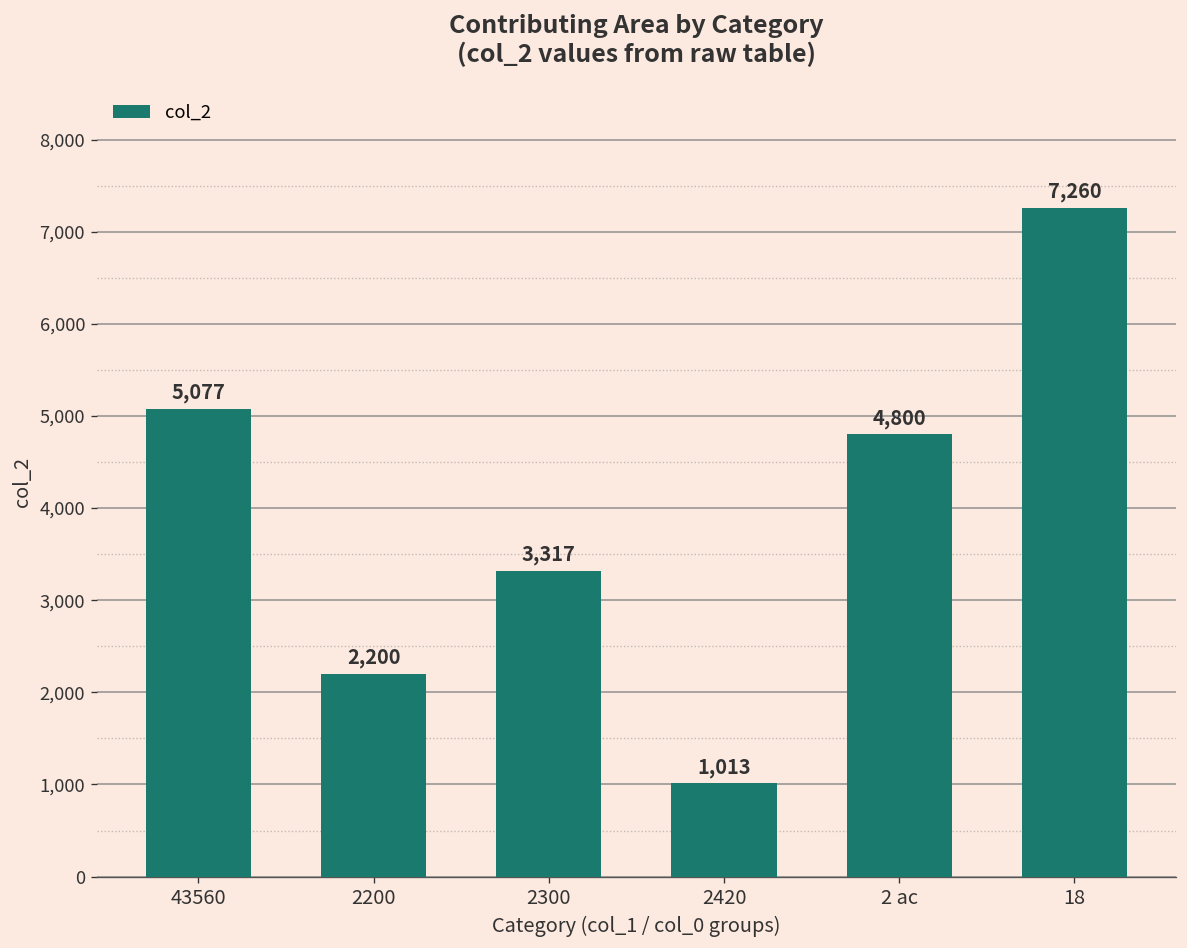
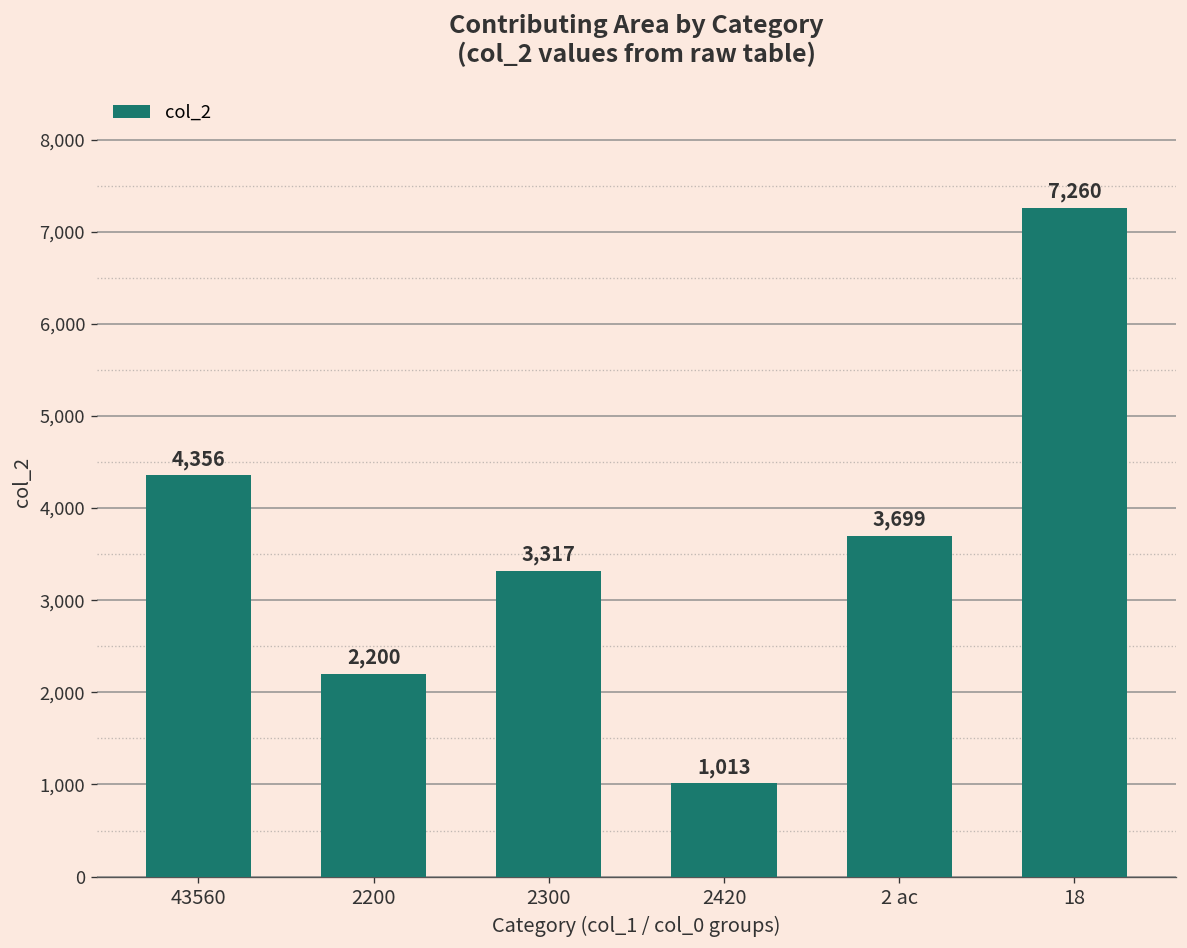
  {
-   "43560": "5,077",
+   "43560": "4,356",
    "2200": "2,200",
    "2300": "3,317",
    "2420": "1,013",
-   "2 ac": "4,800",
+   "2 ac": "3,699",
    "18": "7,260"
  }
